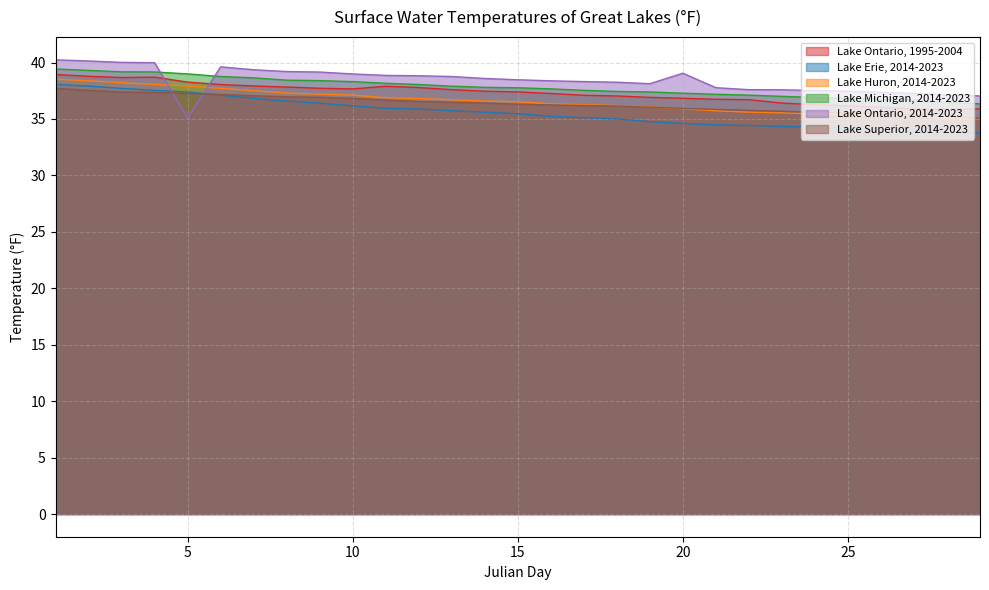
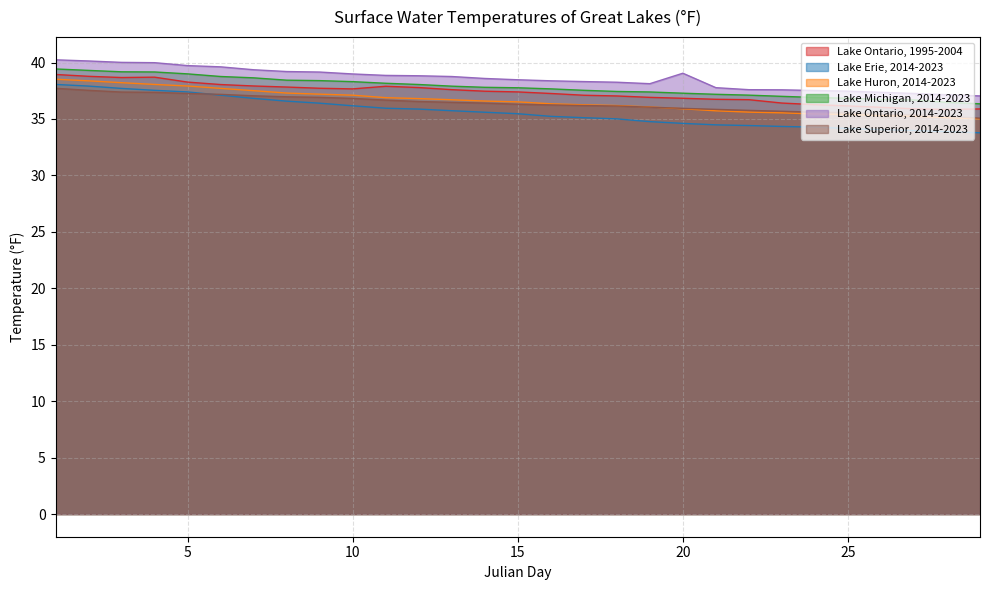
  {
    "Lake Ontario, 1995-2004": {
      "5": 38.3,
      "10": 37.7,
      "15": 37.4,
      "20": 36.8
    },
    "Lake Erie, 2014-2023": {
      "10": 36.2,
      "15": 35.5,
      "20": 34.6
    },
    "Lake Huron, 2014-2023": {
      "5": 37.9,
      "10": 37.1
    },
    "Lake Michigan, 2014-2023": {
      "5": 39.0,
      "10": 38.3,
      "15": 37.8,
      "20": 37.3
    },
    "Lake Ontario, 2014-2023": {
-     "5": 35.1,
+     "5": 39.7,
      "10": 39.0,
      "15": 38.5,
      "20": 39.1
    },
    "Lake Superior, 2014-2023": {
      "10": 36.8
    }
  }
